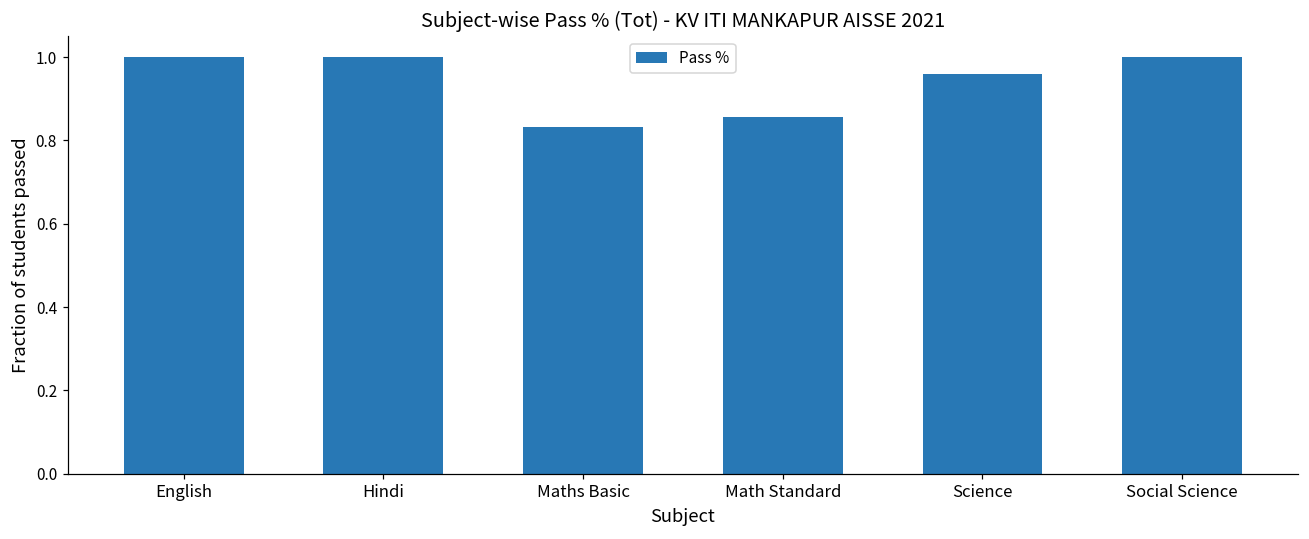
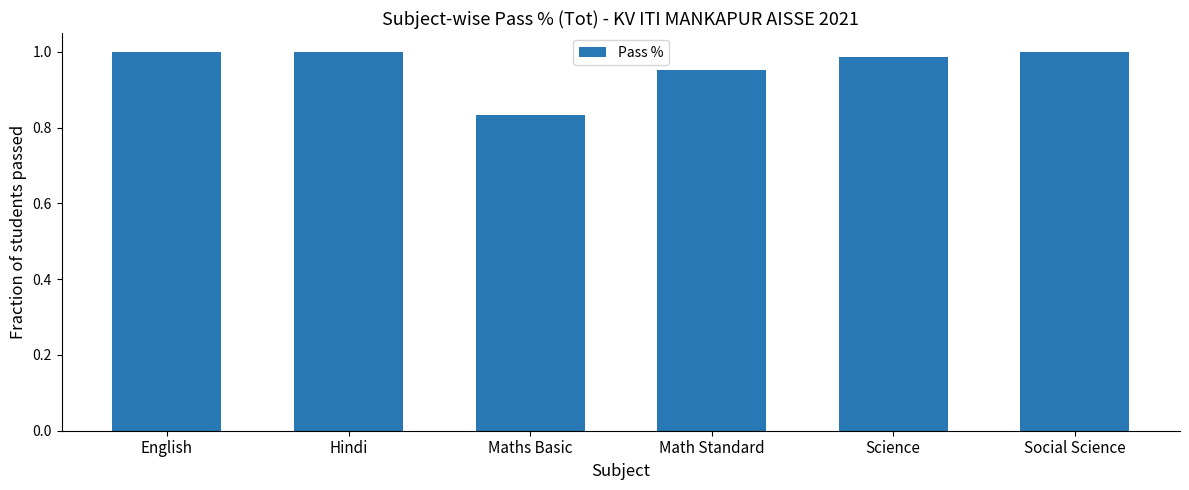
  {
    "English": 1.00,
    "Hindi": 1.00,
    "Maths Basic": 0.83,
-   "Math Standard": 0.86,
-   "Science": 0.96,
+   "Math Standard": 0.95,
+   "Science": 0.99,
    "Social Science": 1.00
  }
